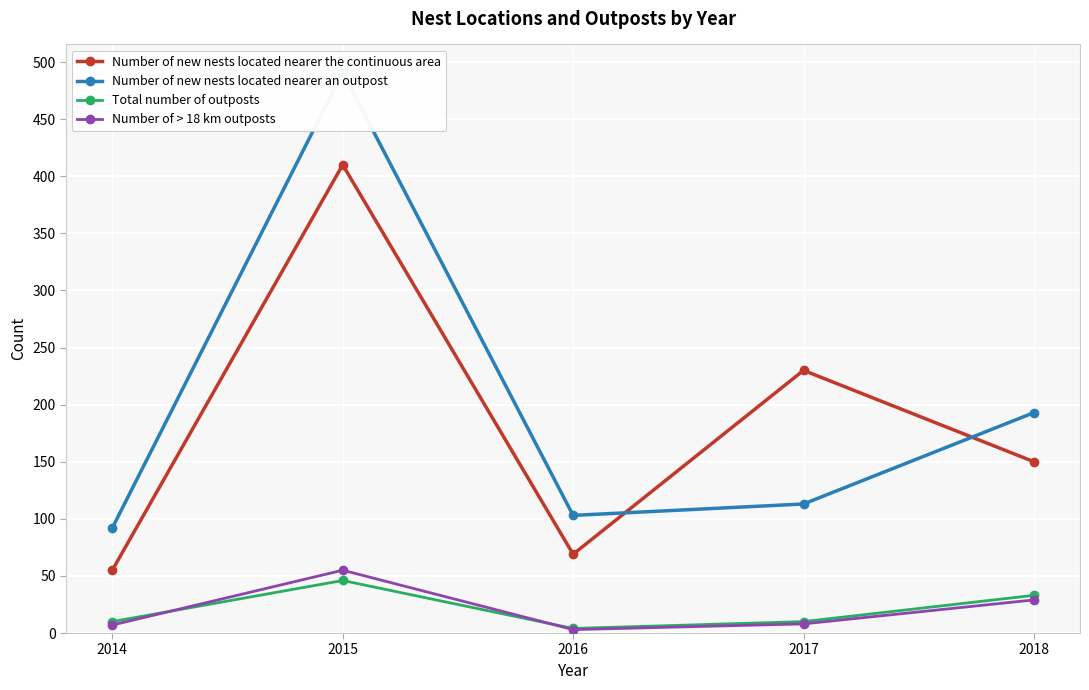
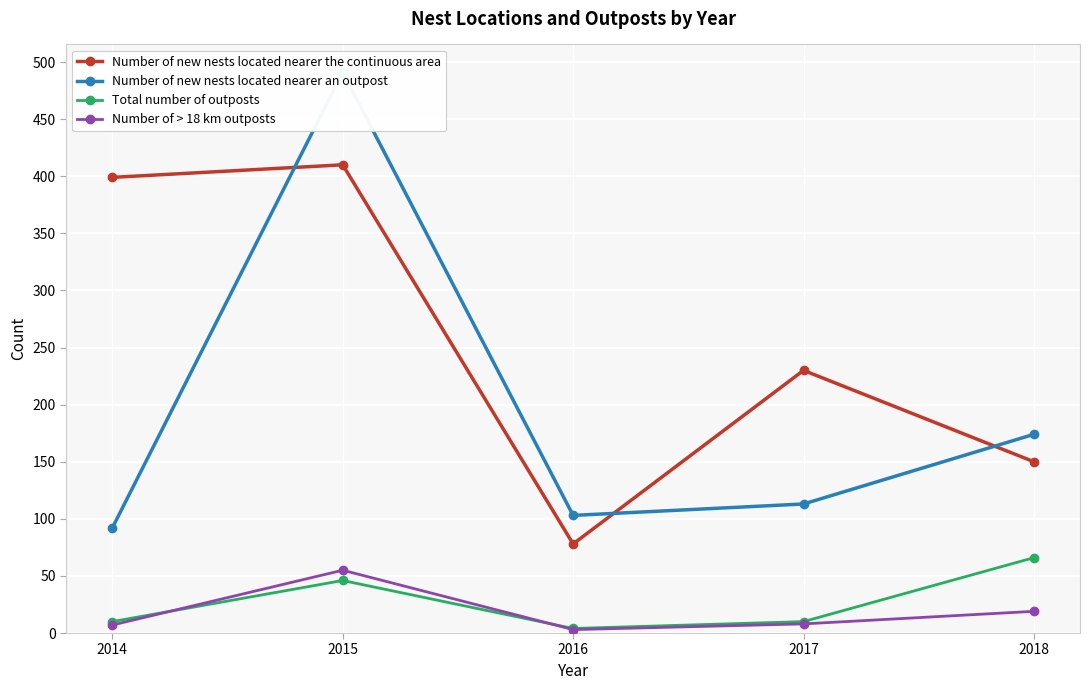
  {
    "Number of new nests located nearer the continuous area": {
-     "2014": 55,
+     "2014": 399,
      "2015": 410,
-     "2016": 69,
+     "2016": 78,
      "2017": 230,
      "2018": 150
    },
    "Number of new nests located nearer an outpost": {
      "2014": 92,
      "2016": 103,
      "2017": 113,
-     "2018": 193
+     "2018": 174
    },
    "Total number of outposts": {
      "2014": 10,
      "2015": 46,
-     "2018": 33
+     "2018": 66
    },
    "Number of > 18 km outposts": {
      "2014": 7,
      "2015": 55,
-     "2018": 29
+     "2018": 19
    }
  }
